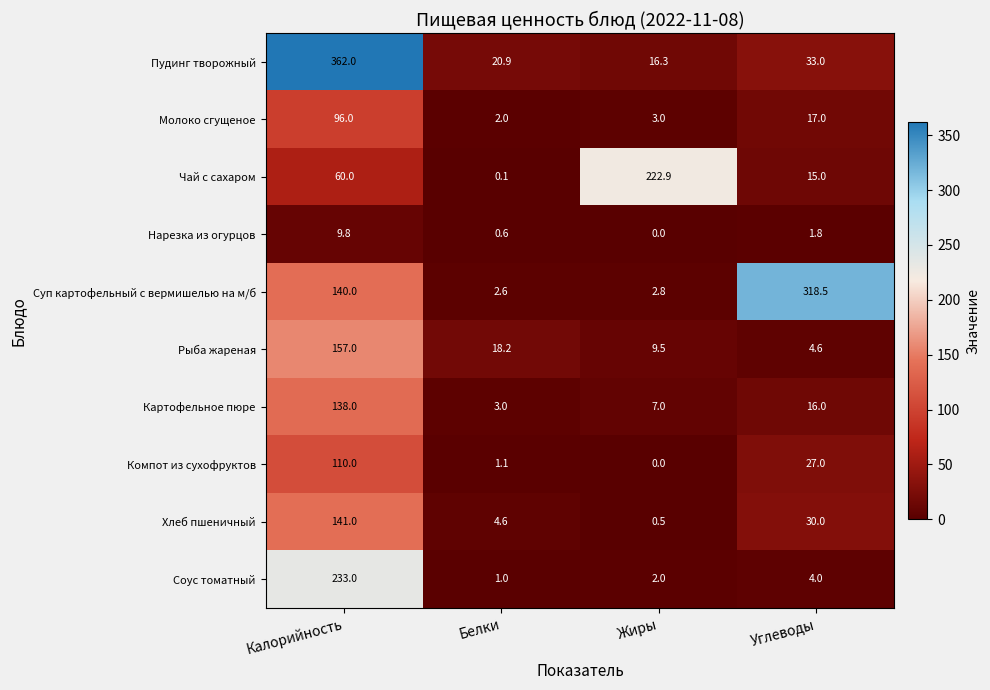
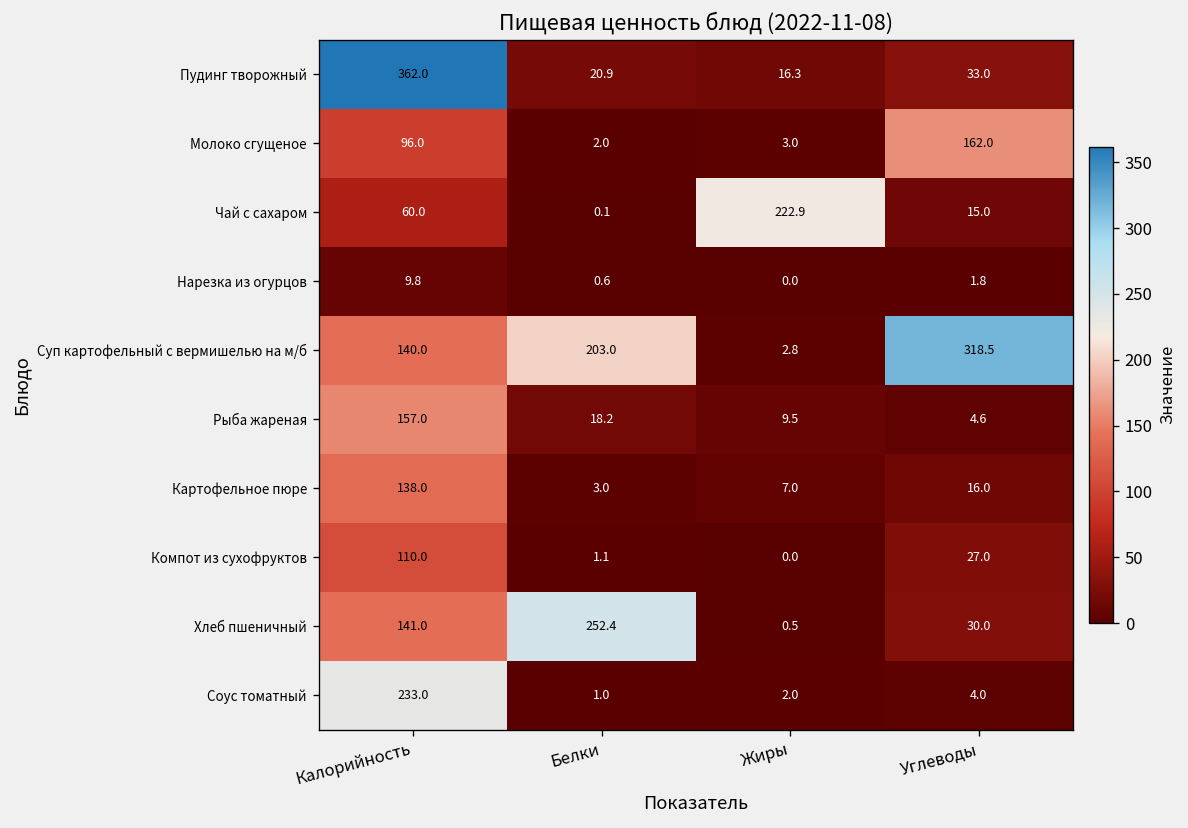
  {
    "Пудинг творожный": {
      "Калорийность": 362.0,
      "Белки": 20.9,
      "Жиры": 16.3,
      "Углеводы": 33.0
    },
    "Молоко сгущеное": {
      "Калорийность": 96.0,
      "Белки": 2.0,
      "Жиры": 3.0,
-     "Углеводы": 17.0
+     "Углеводы": 162.0
    },
    "Чай с сахаром": {
      "Калорийность": 60.0,
      "Белки": 0.1,
      "Жиры": 222.9,
      "Углеводы": 15.0
    },
    "Нарезка из огурцов": {
      "Калорийность": 9.8,
      "Белки": 0.6,
      "Жиры": 0.0,
      "Углеводы": 1.8
    },
    "Суп картофельный с вермишелью на м/б": {
      "Калорийность": 140.0,
-     "Белки": 2.6,
+     "Белки": 203.0,
      "Жиры": 2.8,
      "Углеводы": 318.5
    },
    "Рыба жареная": {
      "Калорийность": 157.0,
      "Белки": 18.2,
      "Жиры": 9.5,
      "Углеводы": 4.6
    },
    "Картофельное пюре": {
      "Калорийность": 138.0,
      "Белки": 3.0,
      "Жиры": 7.0,
      "Углеводы": 16.0
    },
    "Компот из сухофруктов": {
      "Калорийность": 110.0,
      "Белки": 1.1,
      "Жиры": 0.0,
      "Углеводы": 27.0
    },
    "Хлеб пшеничный": {
      "Калорийность": 141.0,
-     "Белки": 4.6,
+     "Белки": 252.4,
      "Жиры": 0.5,
      "Углеводы": 30.0
    },
    "Соус томатный": {
      "Калорийность": 233.0,
      "Белки": 1.0,
      "Жиры": 2.0,
      "Углеводы": 4.0
    }
  }
